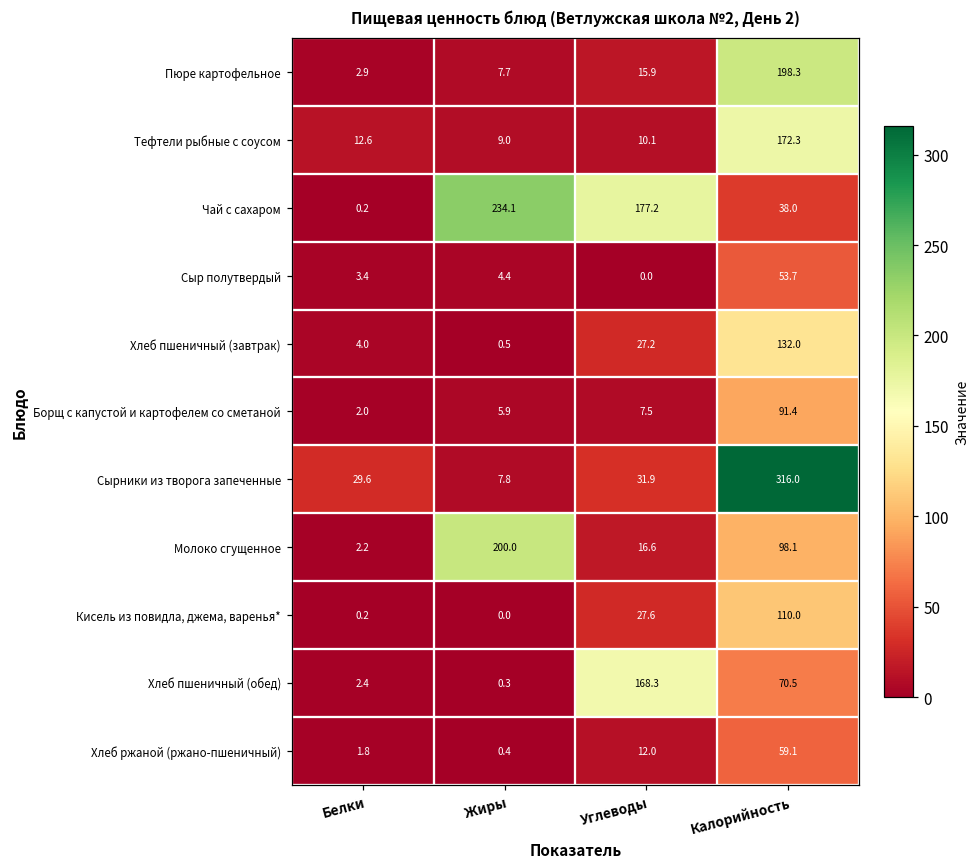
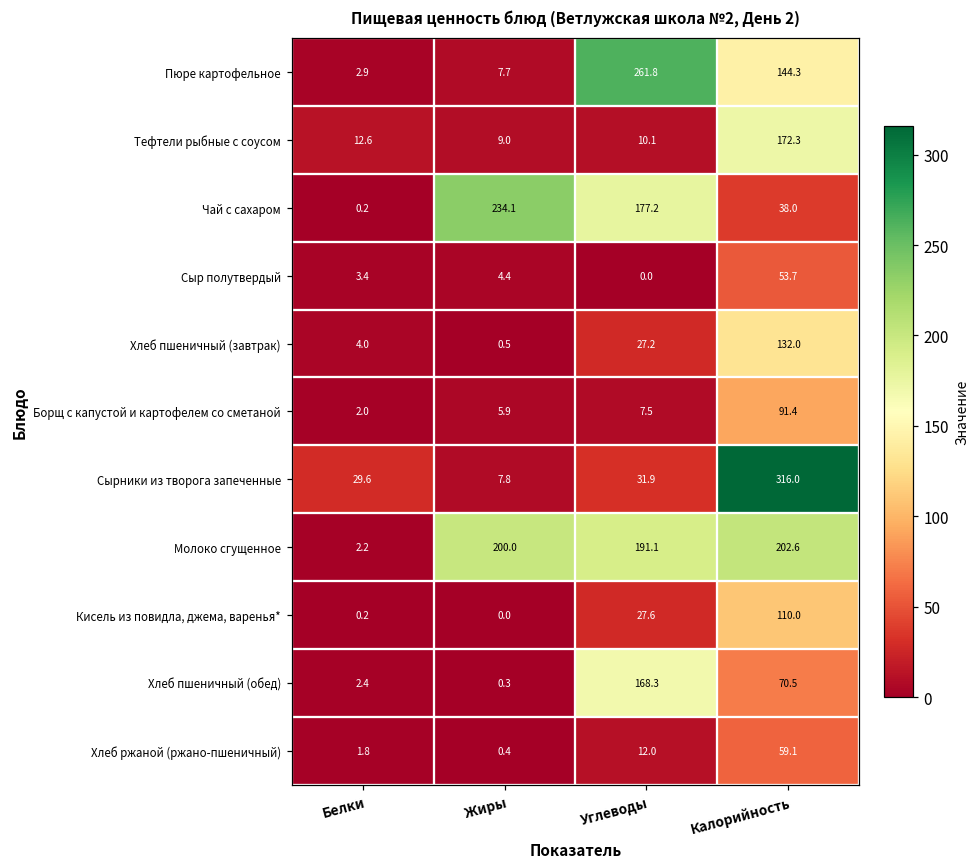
  {
    "Пюре картофельное": {
      "Белки": 2.9,
      "Жиры": 7.7,
-     "Углеводы": 15.9,
-     "Калорийность": 198.3
+     "Углеводы": 261.8,
+     "Калорийность": 144.3
    },
    "Тефтели рыбные с соусом": {
      "Белки": 12.6,
      "Жиры": 9.0,
      "Углеводы": 10.1,
      "Калорийность": 172.3
    },
    "Чай с сахаром": {
      "Белки": 0.2,
      "Жиры": 234.1,
      "Углеводы": 177.2,
      "Калорийность": 38.0
    },
    "Сыр полутвердый": {
      "Белки": 3.4,
      "Жиры": 4.4,
      "Углеводы": 0.0,
      "Калорийность": 53.7
    },
    "Хлеб пшеничный (завтрак)": {
      "Белки": 4.0,
      "Жиры": 0.5,
      "Углеводы": 27.2,
      "Калорийность": 132.0
    },
    "Борщ с капустой и картофелем со сметаной": {
      "Белки": 2.0,
      "Жиры": 5.9,
      "Углеводы": 7.5,
      "Калорийность": 91.4
    },
    "Сырники из творога запеченные": {
      "Белки": 29.6,
      "Жиры": 7.8,
      "Углеводы": 31.9,
      "Калорийность": 316.0
    },
    "Молоко сгущенное": {
      "Белки": 2.2,
      "Жиры": 200.0,
-     "Углеводы": 16.6,
-     "Калорийность": 98.1
+     "Углеводы": 191.1,
+     "Калорийность": 202.6
    },
    "Кисель из повидла, джема, варенья*": {
      "Белки": 0.2,
      "Жиры": 0.0,
      "Углеводы": 27.6,
      "Калорийность": 110.0
    },
    "Хлеб пшеничный (обед)": {
      "Белки": 2.4,
      "Жиры": 0.3,
      "Углеводы": 168.3,
      "Калорийность": 70.5
    },
    "Хлеб ржаной (ржано-пшеничный)": {
      "Белки": 1.8,
      "Жиры": 0.4,
      "Углеводы": 12.0,
      "Калорийность": 59.1
    }
  }
